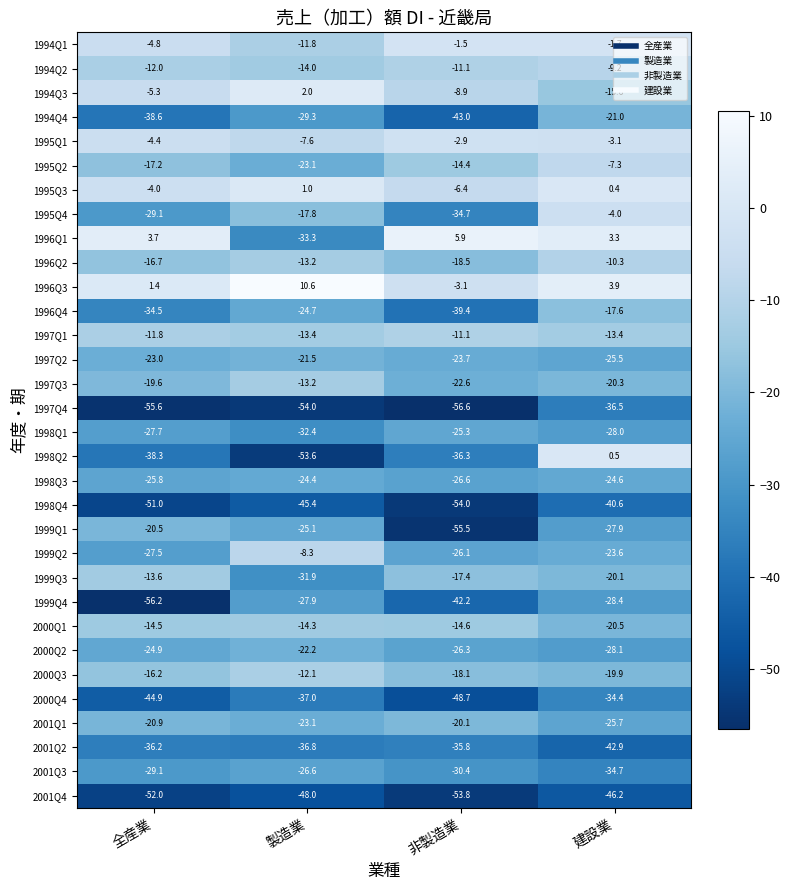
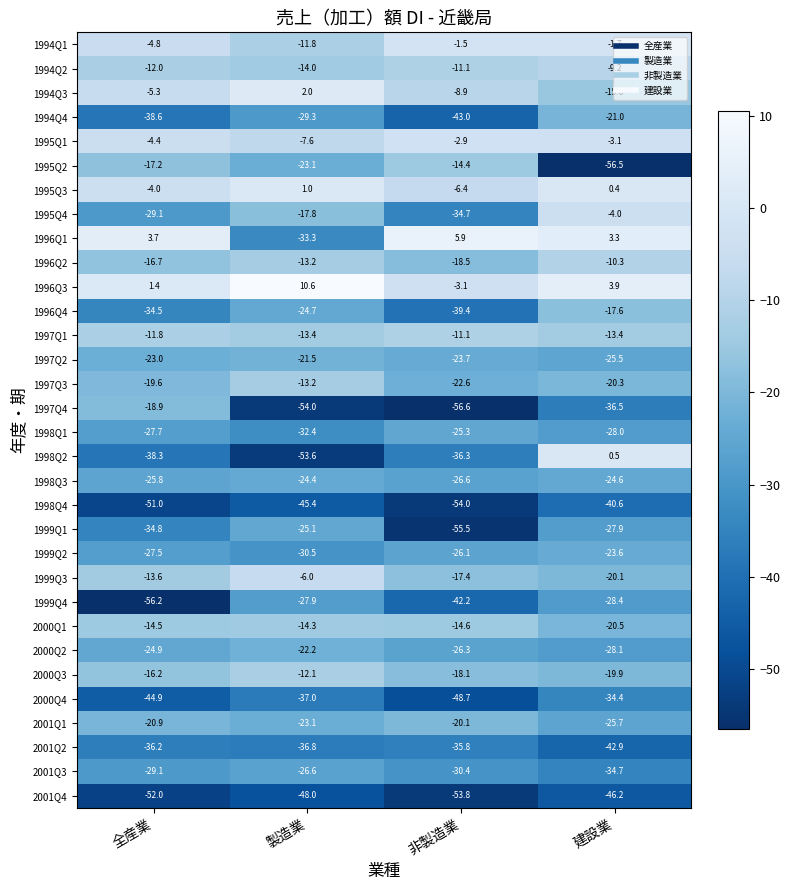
  {
    "1994Q1": {
      "全産業": -4.8,
      "製造業": -11.8,
      "非製造業": -1.5
    },
    "1994Q2": {
      "全産業": -12.0,
      "製造業": -14.0,
      "非製造業": -11.1
    },
    "1994Q3": {
      "全産業": -5.3,
      "製造業": 2.0,
      "非製造業": -8.9
    },
    "1994Q4": {
      "全産業": -38.6,
      "製造業": -29.3,
      "非製造業": -43.0,
      "建設業": -21.0
    },
    "1995Q1": {
      "全産業": -4.4,
      "製造業": -7.6,
      "非製造業": -2.9,
      "建設業": -3.1
    },
    "1995Q2": {
      "全産業": -17.2,
      "製造業": -23.1,
      "非製造業": -14.4,
-     "建設業": -7.3
+     "建設業": -56.5
    },
    "1995Q3": {
      "全産業": -4.0,
      "製造業": 1.0,
      "非製造業": -6.4,
      "建設業": 0.4
    },
    "1995Q4": {
      "全産業": -29.1,
      "製造業": -17.8,
      "非製造業": -34.7,
      "建設業": -4.0
    },
    "1996Q1": {
      "全産業": 3.7,
      "製造業": -33.3,
      "非製造業": 5.9,
      "建設業": 3.3
    },
    "1996Q2": {
      "全産業": -16.7,
      "製造業": -13.2,
      "非製造業": -18.5,
      "建設業": -10.3
    },
    "1996Q3": {
      "全産業": 1.4,
      "製造業": 10.6,
      "非製造業": -3.1,
      "建設業": 3.9
    },
    "1996Q4": {
      "全産業": -34.5,
      "製造業": -24.7,
      "非製造業": -39.4,
      "建設業": -17.6
    },
    "1997Q1": {
      "全産業": -11.8,
      "製造業": -13.4,
      "非製造業": -11.1,
      "建設業": -13.4
    },
    "1997Q2": {
      "全産業": -23.0,
      "製造業": -21.5,
      "非製造業": -23.7,
      "建設業": -25.5
    },
    "1997Q3": {
      "全産業": -19.6,
      "製造業": -13.2,
      "非製造業": -22.6,
      "建設業": -20.3
    },
    "1997Q4": {
-     "全産業": -55.6,
+     "全産業": -18.9,
      "製造業": -54.0,
      "非製造業": -56.6,
      "建設業": -36.5
    },
    "1998Q1": {
      "全産業": -27.7,
      "製造業": -32.4,
      "非製造業": -25.3,
      "建設業": -28.0
    },
    "1998Q2": {
      "全産業": -38.3,
      "製造業": -53.6,
      "非製造業": -36.3,
      "建設業": 0.5
    },
    "1998Q3": {
      "全産業": -25.8,
      "製造業": -24.4,
      "非製造業": -26.6,
      "建設業": -24.6
    },
    "1998Q4": {
      "全産業": -51.0,
      "製造業": -45.4,
      "非製造業": -54.0,
      "建設業": -40.6
    },
    "1999Q1": {
-     "全産業": -20.5,
+     "全産業": -34.8,
      "製造業": -25.1,
      "非製造業": -55.5,
      "建設業": -27.9
    },
    "1999Q2": {
      "全産業": -27.5,
-     "製造業": -8.3,
+     "製造業": -30.5,
      "非製造業": -26.1,
      "建設業": -23.6
    },
    "1999Q3": {
      "全産業": -13.6,
-     "製造業": -31.9,
+     "製造業": -6.0,
      "非製造業": -17.4,
      "建設業": -20.1
    },
    "1999Q4": {
      "全産業": -56.2,
      "製造業": -27.9,
      "非製造業": -42.2,
      "建設業": -28.4
    },
    "2000Q1": {
      "全産業": -14.5,
      "製造業": -14.3,
      "非製造業": -14.6,
      "建設業": -20.5
    },
    "2000Q2": {
      "全産業": -24.9,
      "製造業": -22.2,
      "非製造業": -26.3,
      "建設業": -28.1
    },
    "2000Q3": {
      "全産業": -16.2,
      "製造業": -12.1,
      "非製造業": -18.1,
      "建設業": -19.9
    },
    "2000Q4": {
      "全産業": -44.9,
      "製造業": -37.0,
      "非製造業": -48.7,
      "建設業": -34.4
    },
    "2001Q1": {
      "全産業": -20.9,
      "製造業": -23.1,
      "非製造業": -20.1,
      "建設業": -25.7
    },
    "2001Q2": {
      "全産業": -36.2,
      "製造業": -36.8,
      "非製造業": -35.8,
      "建設業": -42.9
    },
    "2001Q3": {
      "全産業": -29.1,
      "製造業": -26.6,
      "非製造業": -30.4,
      "建設業": -34.7
    },
    "2001Q4": {
      "全産業": -52.0,
      "製造業": -48.0,
      "非製造業": -53.8,
      "建設業": -46.2
    }
  }
